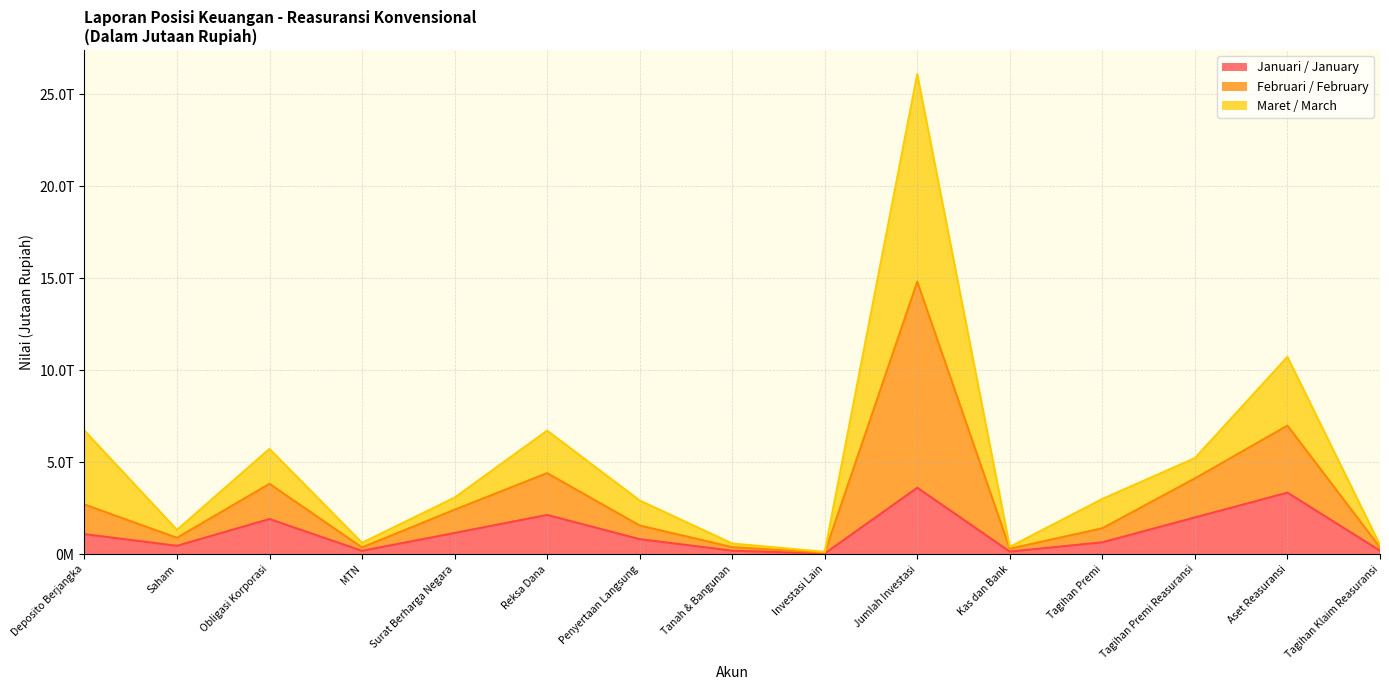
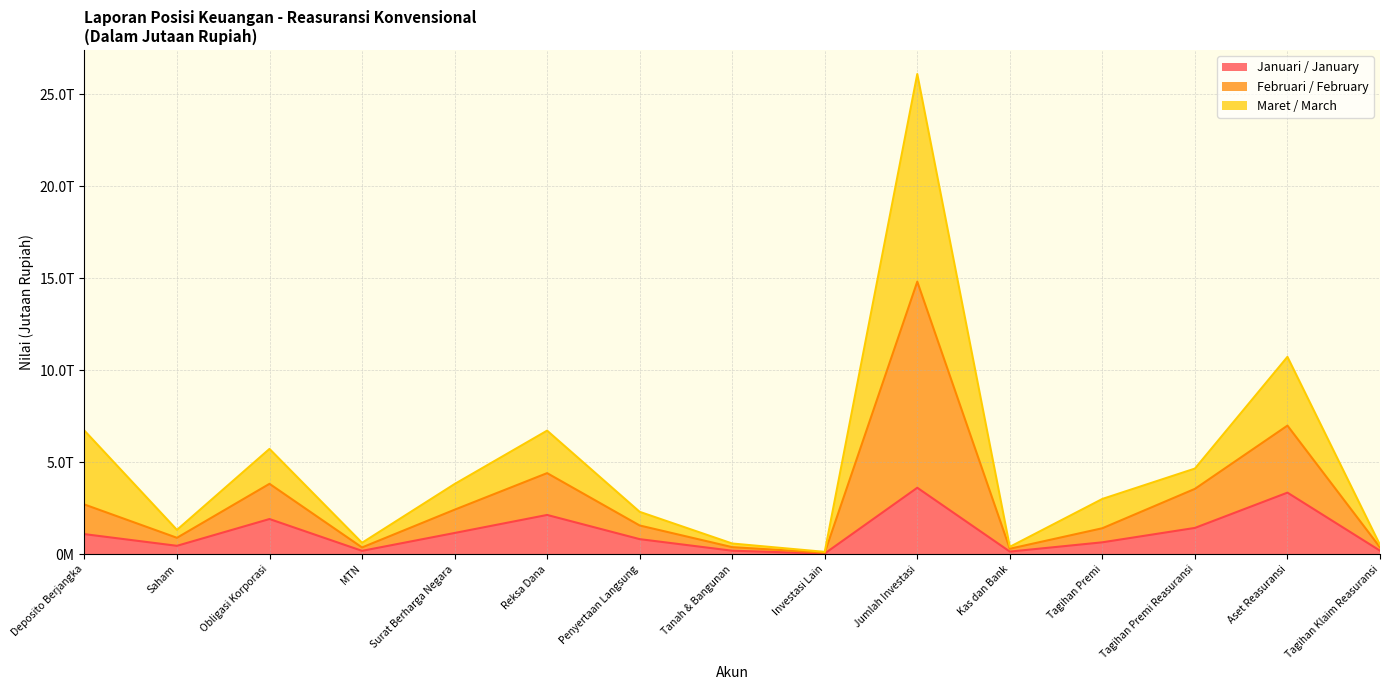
  {
    "Januari / January": {
      "Deposito Berjangka": "1.1T",
      "Saham": "0.5T",
      "Obligasi Korporasi": "1.9T",
      "MTN": "0.2T",
      "Surat Berharga Negara": "1.2T",
      "Reksa Dana": "2.1T",
      "Penyertaan Langsung": "0.8T",
      "Tanah & Bangunan": "0.2T",
      "Jumlah Investasi": "3.6T",
      "Kas dan Bank": "0.1T",
      "Tagihan Premi": "0.7T",
-     "Tagihan Premi Reasuransi": "2.0T",
+     "Tagihan Premi Reasuransi": "1.4T",
      "Aset Reasuransi": "3.4T",
      "Tagihan Klaim Reasuransi": "0.2T"
    },
    "Februari / February": {
      "Deposito Berjangka": "1.6T",
      "Saham": "0.4T",
      "Obligasi Korporasi": "1.9T",
      "MTN": "0.2T",
      "Surat Berharga Negara": "1.3T",
      "Reksa Dana": "2.3T",
      "Penyertaan Langsung": "0.7T",
      "Tanah & Bangunan": "0.2T",
      "Jumlah Investasi": "11.2T",
      "Tagihan Premi": "0.8T",
      "Tagihan Premi Reasuransi": "2.1T",
      "Aset Reasuransi": "3.6T"
    },
    "Maret / March": {
      "Deposito Berjangka": "4.0T",
      "Saham": "0.4T",
      "Obligasi Korporasi": "1.9T",
      "MTN": "0.3T",
-     "Surat Berharga Negara": "0.7T",
+     "Surat Berharga Negara": "1.4T",
      "Reksa Dana": "2.3T",
-     "Penyertaan Langsung": "1.4T",
+     "Penyertaan Langsung": "0.7T",
      "Tanah & Bangunan": "0.2T",
      "Jumlah Investasi": "11.3T",
      "Tagihan Premi": "1.6T",
      "Tagihan Premi Reasuransi": "1.1T",
      "Aset Reasuransi": "3.7T"
    }
  }
